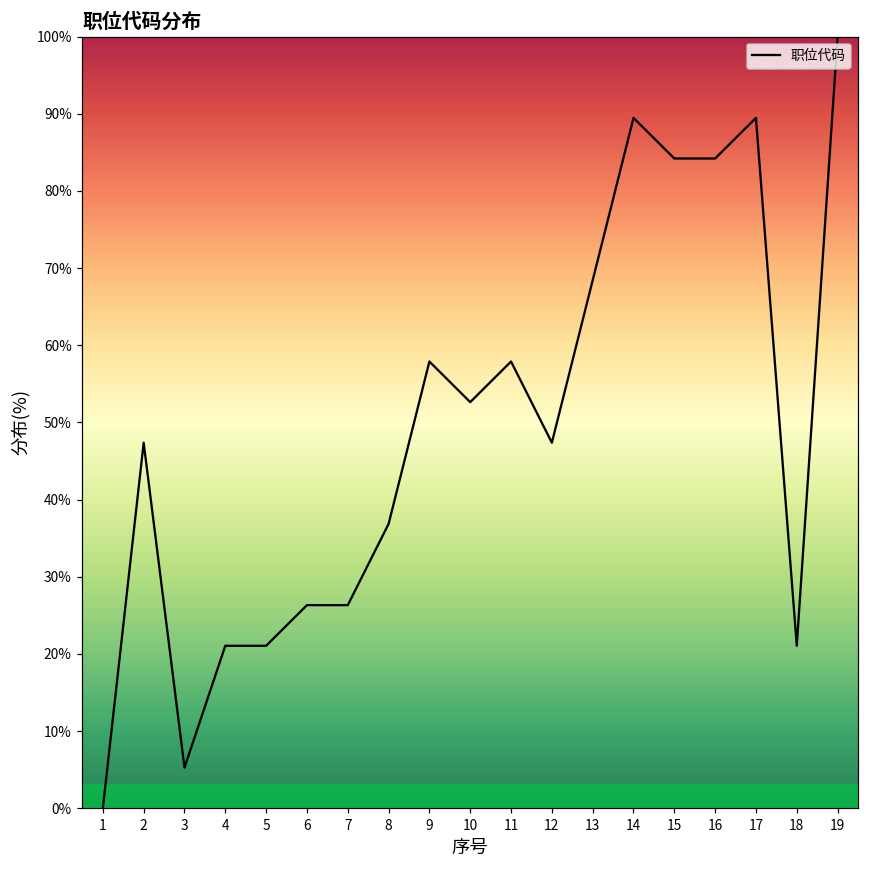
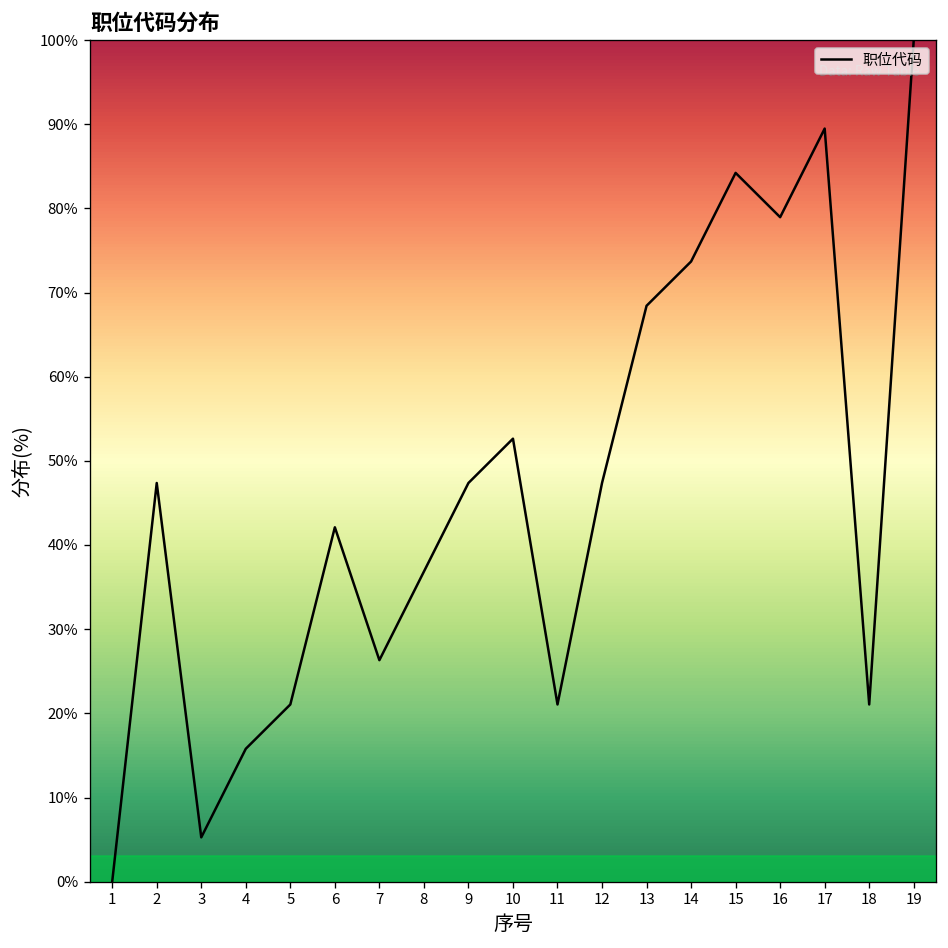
  {
    "2": "47%",
    "3": "5%",
-   "4": "21%",
+   "4": "16%",
    "5": "21%",
-   "6": "26%",
+   "6": "42%",
    "7": "26%",
    "8": "37%",
-   "9": "58%",
+   "9": "47%",
    "10": "53%",
-   "11": "58%",
+   "11": "21%",
    "12": "47%",
    "13": "68%",
-   "14": "89%",
+   "14": "74%",
    "15": "84%",
-   "16": "84%",
+   "16": "79%",
    "17": "89%",
    "18": "21%",
    "19": "100%"
  }
